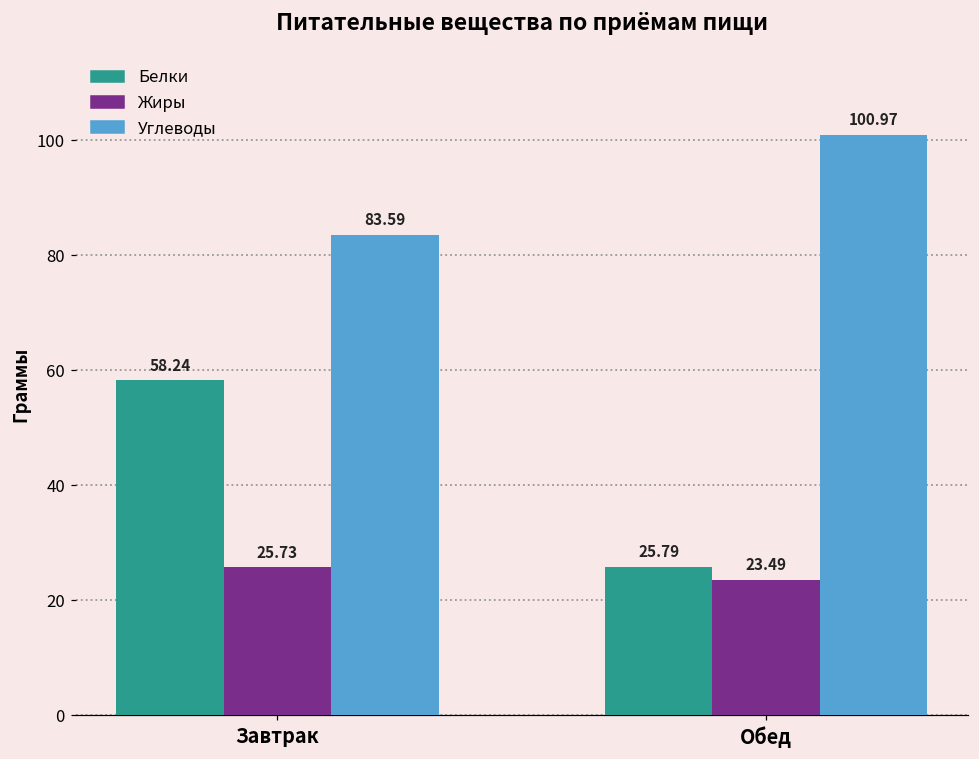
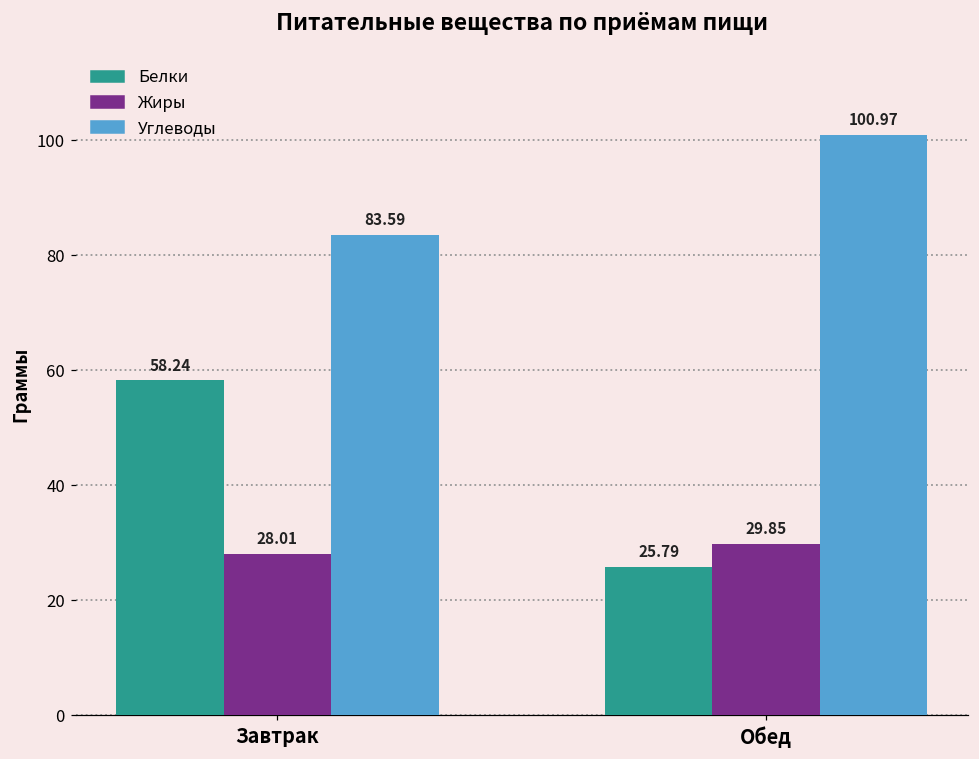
  {
    "Белки": {
      "Завтрак": 58.24,
      "Обед": 25.79
    },
    "Жиры": {
-     "Завтрак": 25.73,
-     "Обед": 23.49
+     "Завтрак": 28.01,
+     "Обед": 29.85
    },
    "Углеводы": {
      "Завтрак": 83.59,
      "Обед": 100.97
    }
  }
